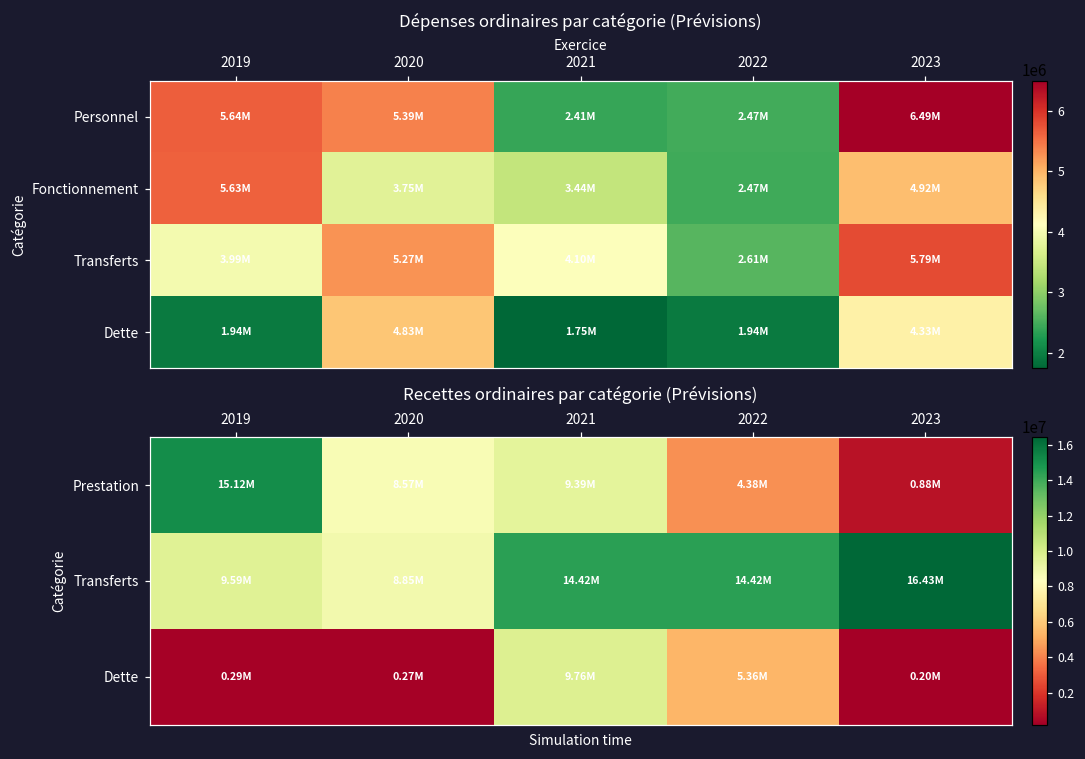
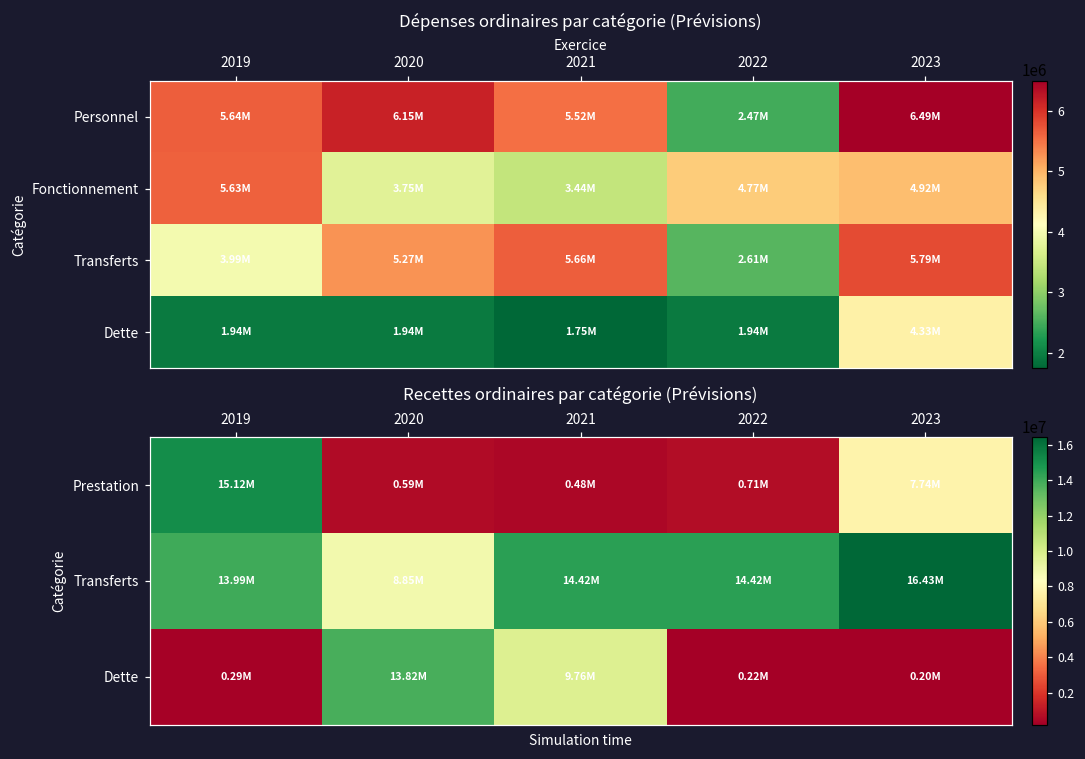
  {
    "Dépenses ordinaires par catégorie (Prévisions)": {
      "Personnel": {
        "2019": "5.64M",
-       "2020": "5.39M",
-       "2021": "2.41M",
+       "2020": "6.15M",
+       "2021": "5.52M",
        "2022": "2.47M",
        "2023": "6.49M"
      },
      "Fonctionnement": {
        "2019": "5.63M",
        "2020": "3.75M",
        "2021": "3.44M",
-       "2022": "2.47M",
+       "2022": "4.77M",
        "2023": "4.92M"
      },
      "Transferts": {
        "2019": "3.99M",
        "2020": "5.27M",
-       "2021": "4.10M",
+       "2021": "5.66M",
        "2022": "2.61M",
        "2023": "5.79M"
      },
      "Dette": {
        "2019": "1.94M",
-       "2020": "4.83M",
+       "2020": "1.94M",
        "2021": "1.75M",
        "2022": "1.94M",
        "2023": "4.33M"
      }
    },
    "Recettes ordinaires par catégorie (Prévisions)": {
      "Prestation": {
        "2019": "15.12M",
-       "2020": "8.57M",
-       "2021": "9.39M",
-       "2022": "4.38M",
-       "2023": "0.88M"
+       "2020": "0.59M",
+       "2021": "0.48M",
+       "2022": "0.71M",
+       "2023": "7.74M"
      },
      "Transferts": {
-       "2019": "9.59M",
+       "2019": "13.99M",
        "2020": "8.85M",
        "2021": "14.42M",
        "2022": "14.42M",
        "2023": "16.43M"
      },
      "Dette": {
        "2019": "0.29M",
-       "2020": "0.27M",
+       "2020": "13.82M",
        "2021": "9.76M",
-       "2022": "5.36M",
+       "2022": "0.22M",
        "2023": "0.20M"
      }
    }
  }
